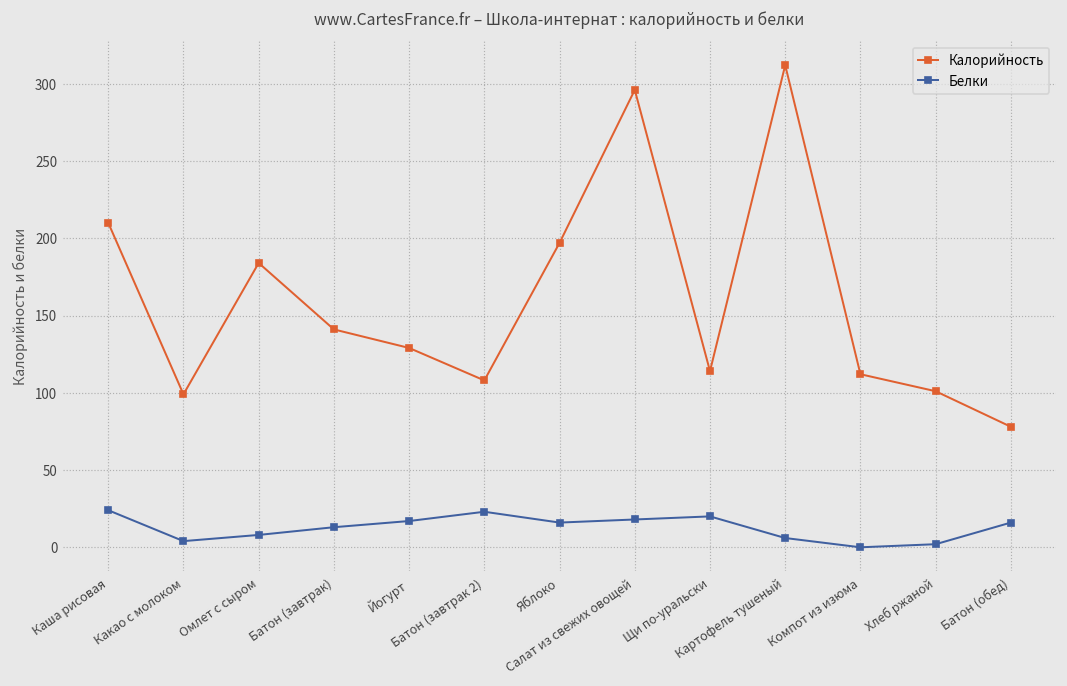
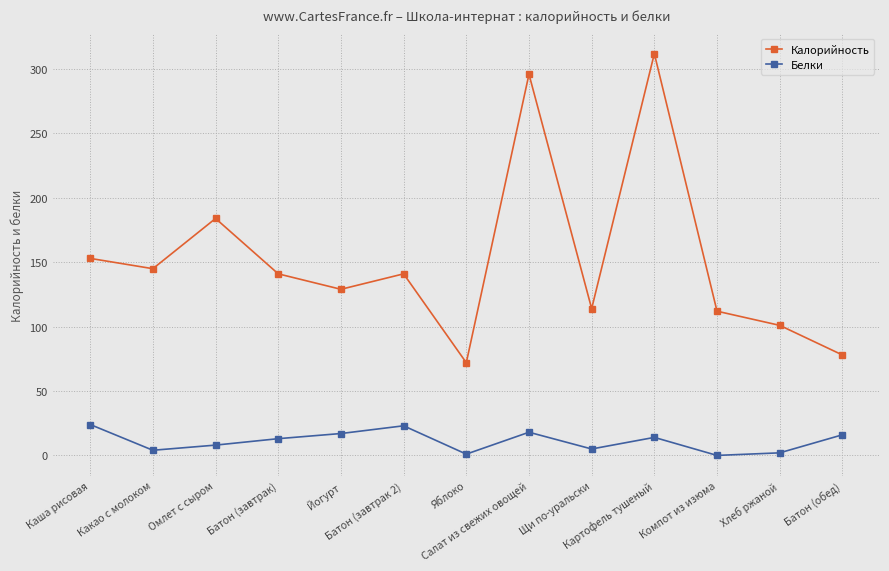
  {
    "Калорийность": {
-     "Каша рисовая": 210,
-     "Какао с молоком": 99,
+     "Каша рисовая": 153,
+     "Какао с молоком": 145,
      "Омлет с сыром": 184,
      "Батон (завтрак)": 141,
      "Йогурт": 129,
-     "Батон (завтрак 2)": 108,
-     "Яблоко": 197,
+     "Батон (завтрак 2)": 141,
+     "Яблоко": 72,
      "Салат из свежих овощей": 296,
      "Щи по-уральски": 114,
      "Картофель тушеный": 312,
      "Компот из изюма": 112,
      "Хлеб ржаной": 101,
      "Батон (обед)": 78
    },
    "Белки": {
      "Каша рисовая": 24,
      "Какао с молоком": 4,
      "Омлет с сыром": 8,
      "Батон (завтрак)": 13,
      "Йогурт": 17,
      "Батон (завтрак 2)": 23,
-     "Яблоко": 16,
+     "Яблоко": 1,
      "Салат из свежих овощей": 18,
-     "Щи по-уральски": 20,
-     "Картофель тушеный": 6,
+     "Щи по-уральски": 5,
+     "Картофель тушеный": 14,
      "Компот из изюма": 0,
      "Хлеб ржаной": 2,
      "Батон (обед)": 16
    }
  }
